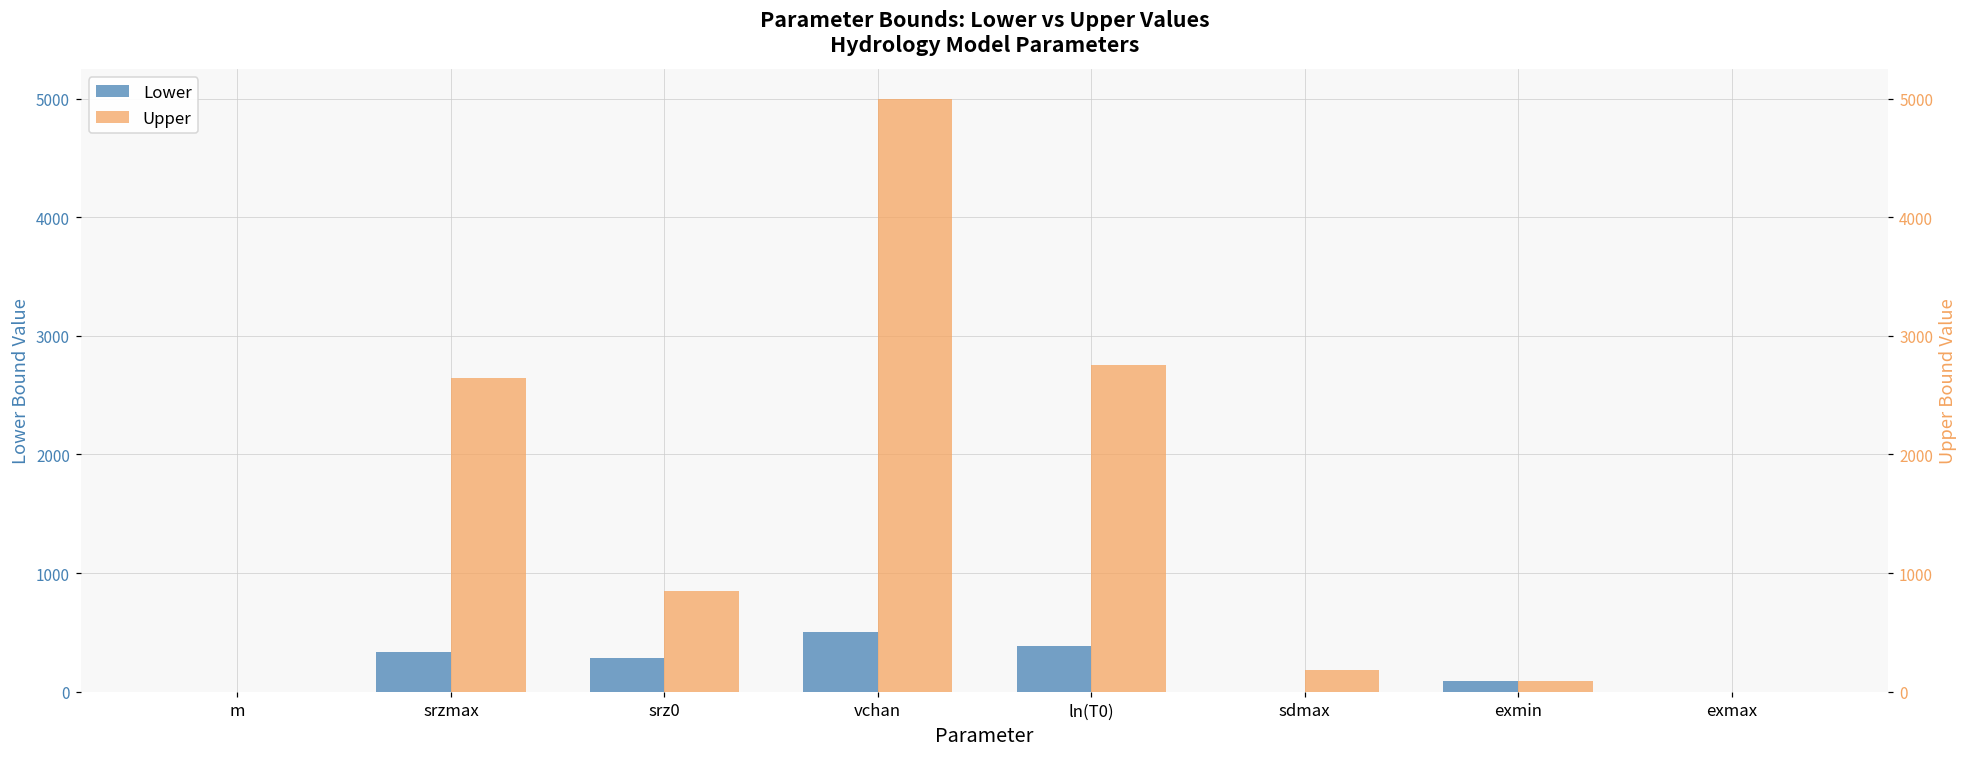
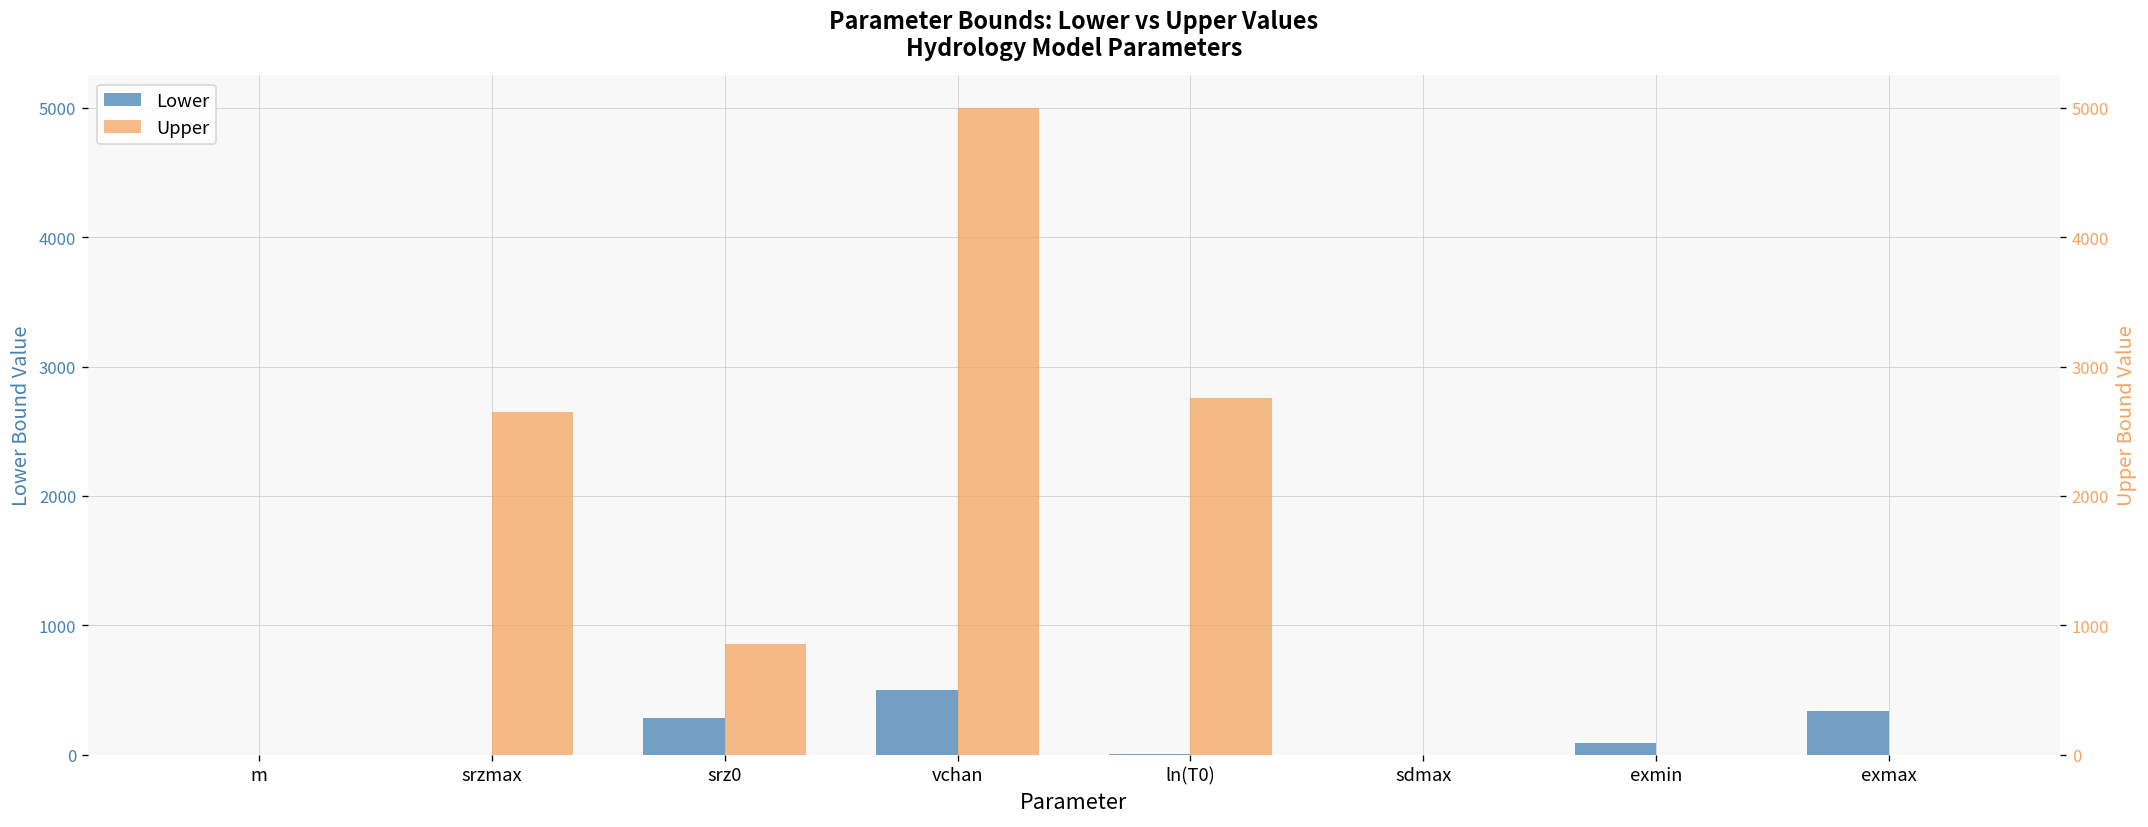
  {
    "Lower": {
-     "srzmax": 330,
+     "srzmax": 0,
      "srz0": 280,
      "vchan": 500,
-     "ln(T0)": 380,
+     "ln(T0)": 0,
      "exmin": 90,
-     "exmax": 0
+     "exmax": 340
    },
    "Upper": {
      "srzmax": 2650,
      "srz0": 850,
      "vchan": 5000,
      "ln(T0)": 2760,
-     "sdmax": 180,
-     "exmin": 90
+     "sdmax": 0,
+     "exmin": 0
    }
  }
